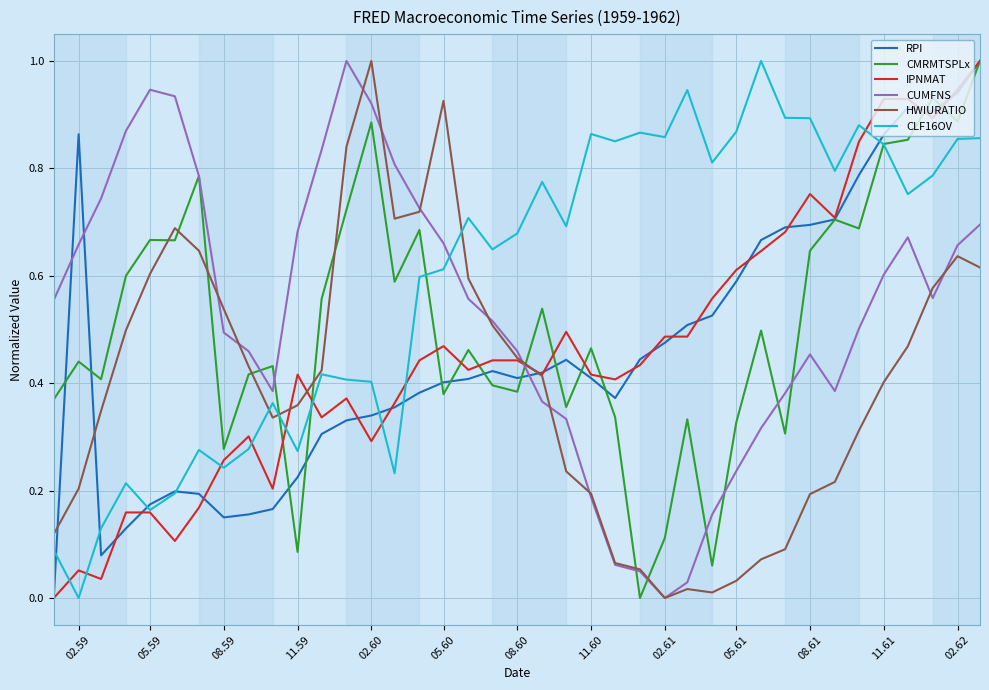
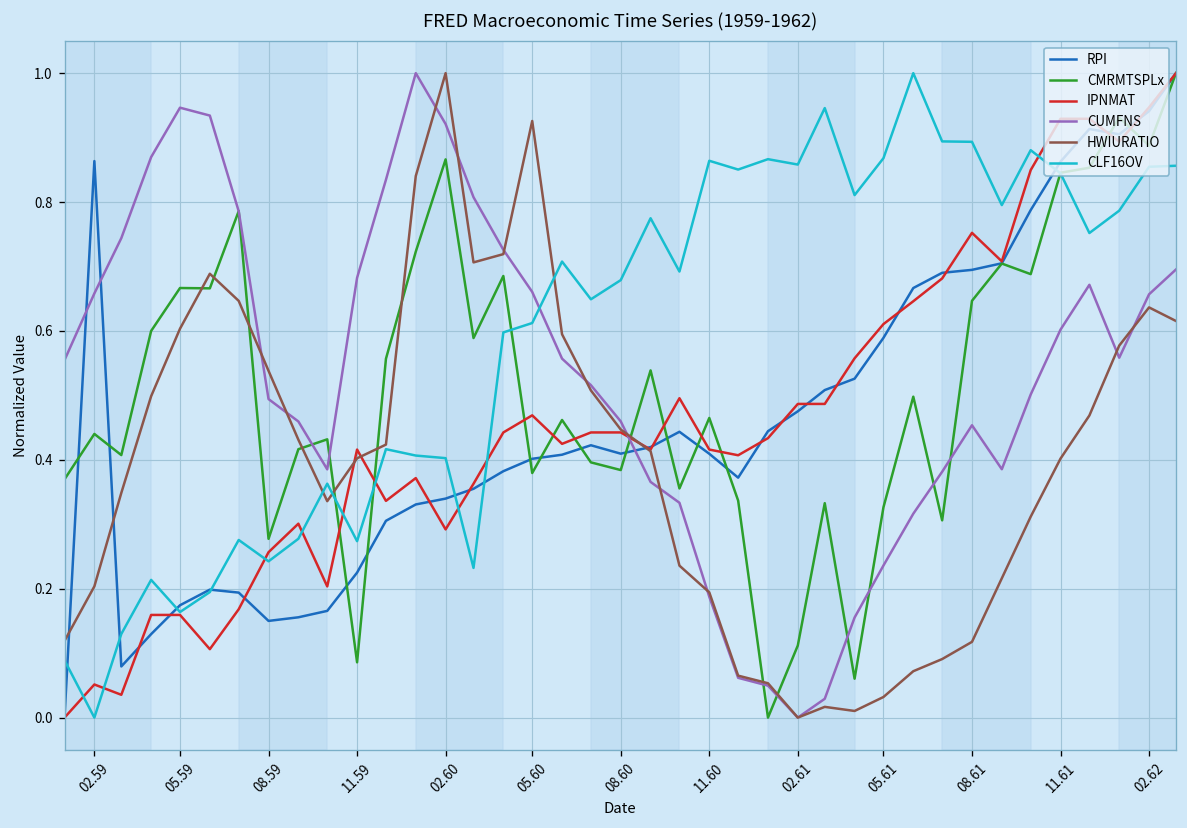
  {
    "RPI": {
      "02.59": 0.86,
      "05.59": 0.17,
      "08.59": 0.15,
      "11.59": 0.22,
      "02.60": 0.34,
      "05.60": 0.40,
      "08.60": 0.41,
      "11.60": 0.41,
      "02.61": 0.48,
      "05.61": 0.59,
      "08.61": 0.69
    },
    "CMRMTSPLx": {
      "02.59": 0.44,
      "05.59": 0.67,
      "08.59": 0.28,
      "11.59": 0.09,
-     "02.60": 0.89,
+     "02.60": 0.87,
      "05.60": 0.38,
      "08.60": 0.38,
      "11.60": 0.46,
      "02.61": 0.11,
      "05.61": 0.33,
      "08.61": 0.65
    },
    "IPNMAT": {
      "02.59": 0.05,
      "08.59": 0.26,
      "11.59": 0.42,
      "02.60": 0.29,
      "05.60": 0.47,
      "11.60": 0.42,
      "02.61": 0.49,
      "05.61": 0.61,
      "08.61": 0.75
    },
    "CUMFNS": {
      "02.59": 0.66,
      "05.59": 0.95,
      "08.59": 0.49,
      "11.59": 0.68,
      "02.60": 0.92,
      "05.60": 0.66,
      "08.60": 0.46,
      "11.60": 0.19,
      "05.61": 0.24,
      "08.61": 0.45,
      "11.61": 0.60,
      "02.62": 0.66
    },
    "HWIURATIO": {
      "02.59": 0.20,
      "05.59": 0.60,
      "08.59": 0.54,
-     "11.59": 0.36,
+     "11.59": 0.40,
      "02.60": 1.00,
      "05.60": 0.93,
      "11.60": 0.19,
      "05.61": 0.03,
-     "08.61": 0.19,
+     "08.61": 0.12,
      "11.61": 0.40,
      "02.62": 0.64
    },
    "CLF16OV": {
      "02.59": 0.00,
      "08.59": 0.24,
      "11.59": 0.27,
      "02.60": 0.40,
      "05.60": 0.61,
      "08.60": 0.68,
      "11.60": 0.86,
      "02.61": 0.86,
      "05.61": 0.87,
      "08.61": 0.89,
      "02.62": 0.85
    }
  }
